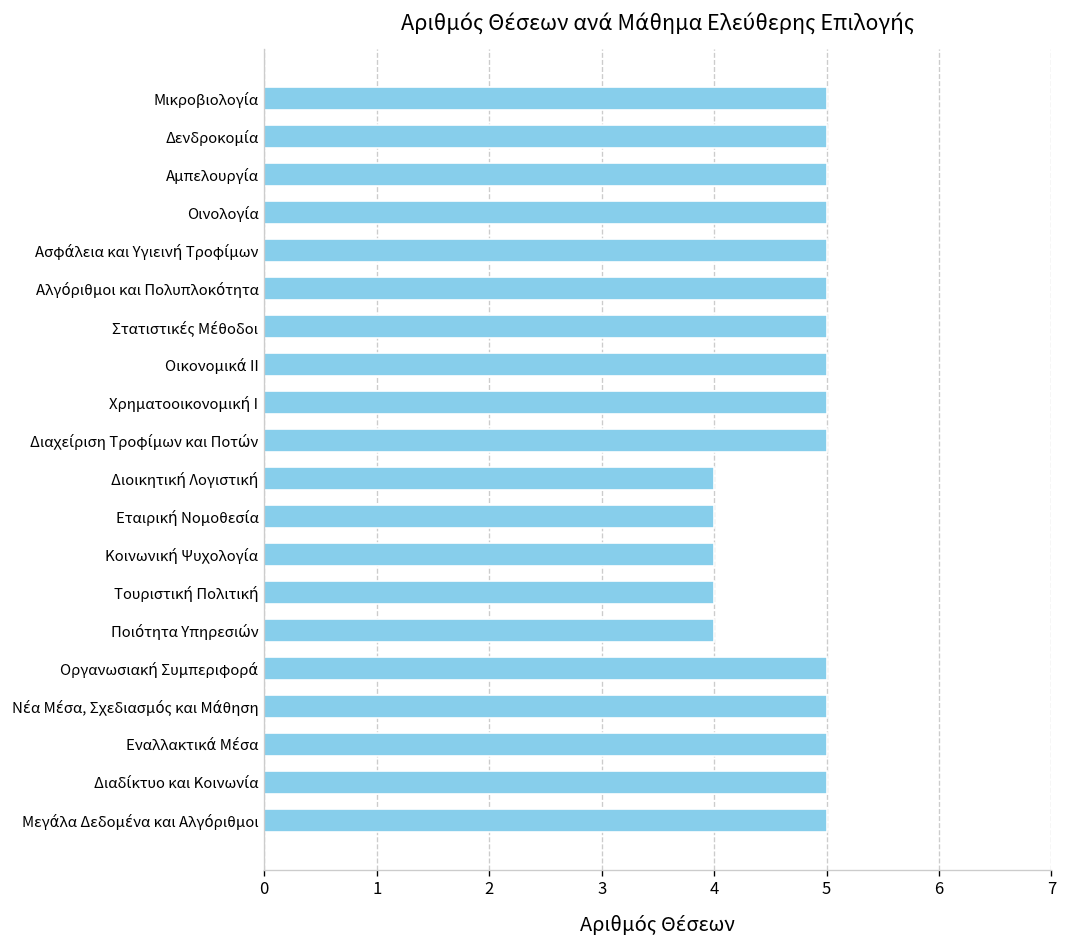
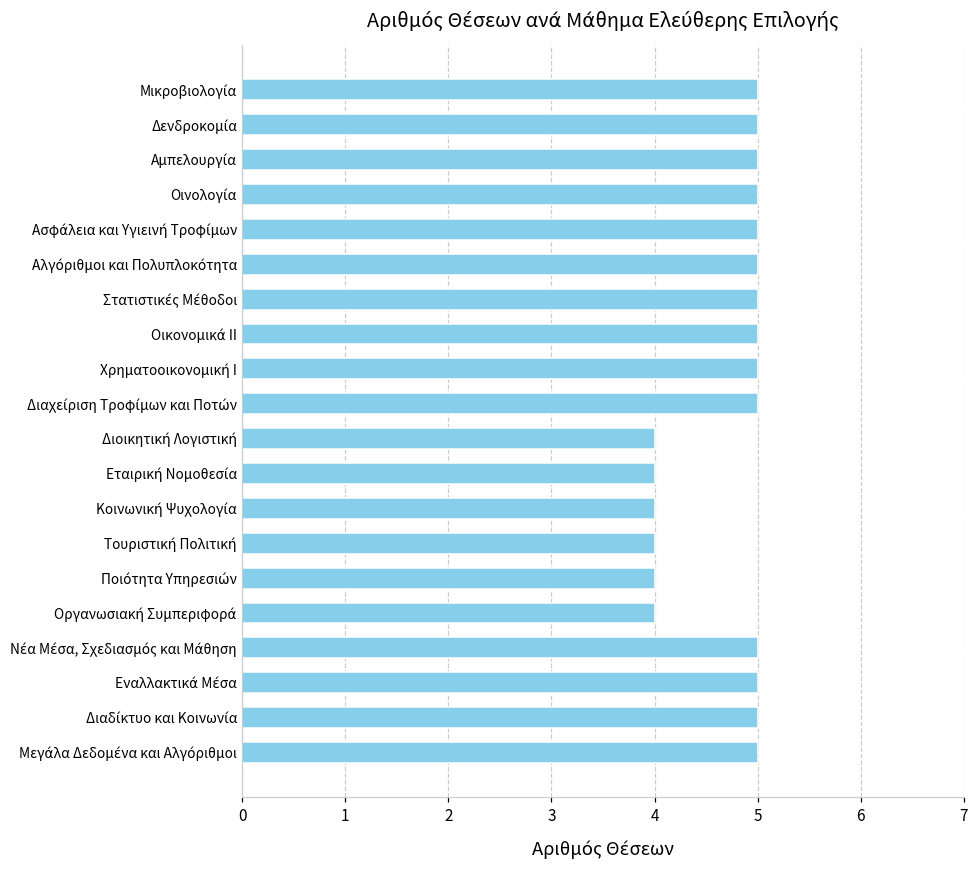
  {
    "Μικροβιολογία": 5,
    "Δενδροκομία": 5,
    "Αμπελουργία": 5,
    "Οινολογία": 5,
    "Ασφάλεια και Υγιεινή Τροφίμων": 5,
    "Αλγόριθμοι και Πολυπλοκότητα": 5,
    "Στατιστικές Μέθοδοι": 5,
    "Οικονομικά ΙΙ": 5,
    "Χρηματοοικονομική I": 5,
    "Διαχείριση Τροφίμων και Ποτών": 5,
    "Διοικητική Λογιστική": 4,
    "Εταιρική Νομοθεσία": 4,
    "Κοινωνική Ψυχολογία": 4,
    "Τουριστική Πολιτική": 4,
    "Ποιότητα Υπηρεσιών": 4,
-   "Οργανωσιακή Συμπεριφορά": 5,
+   "Οργανωσιακή Συμπεριφορά": 4,
    "Νέα Μέσα, Σχεδιασμός και Μάθηση": 5,
    "Εναλλακτικά Μέσα": 5,
    "Διαδίκτυο και Κοινωνία": 5,
    "Μεγάλα Δεδομένα και Αλγόριθμοι": 5
  }
